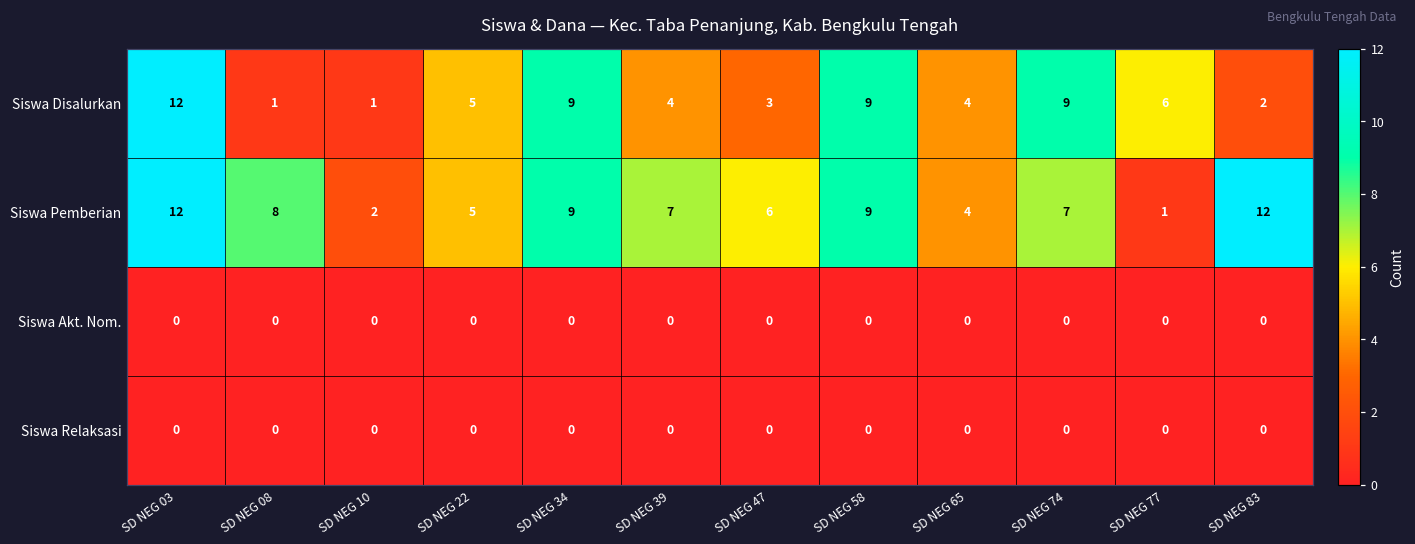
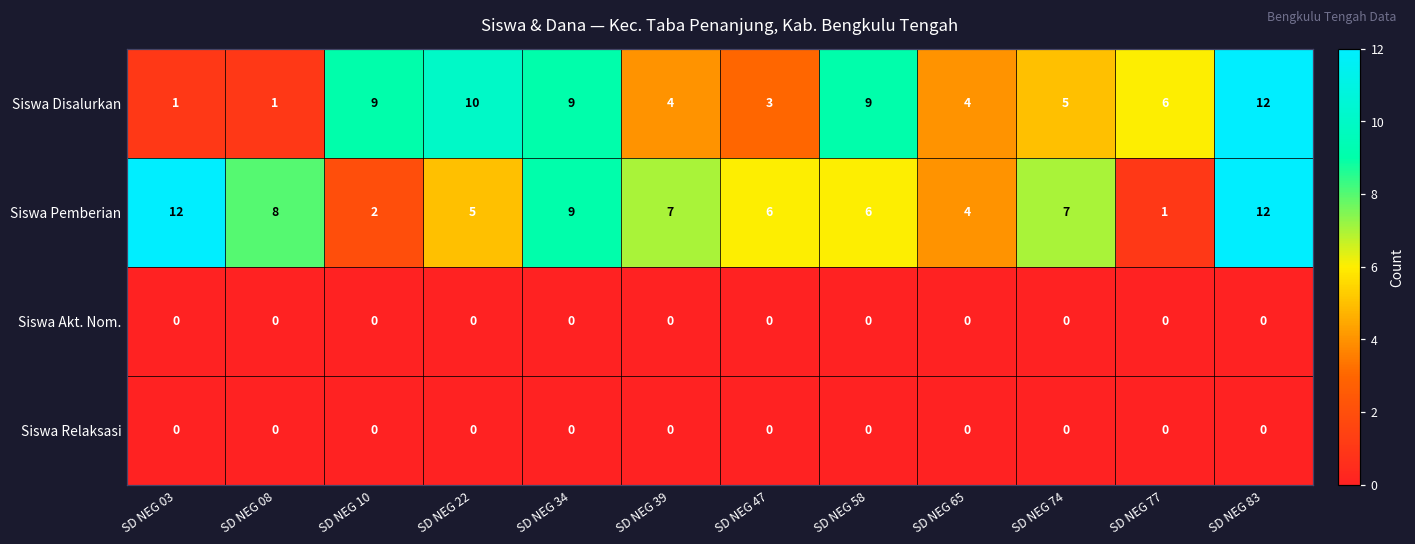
  {
    "Siswa Disalurkan": {
-     "SD NEG 03": 12,
+     "SD NEG 03": 1,
      "SD NEG 08": 1,
-     "SD NEG 10": 1,
-     "SD NEG 22": 5,
+     "SD NEG 10": 9,
+     "SD NEG 22": 10,
      "SD NEG 34": 9,
      "SD NEG 39": 4,
      "SD NEG 47": 3,
      "SD NEG 58": 9,
      "SD NEG 65": 4,
-     "SD NEG 74": 9,
+     "SD NEG 74": 5,
      "SD NEG 77": 6,
-     "SD NEG 83": 2
+     "SD NEG 83": 12
    },
    "Siswa Pemberian": {
      "SD NEG 03": 12,
      "SD NEG 08": 8,
      "SD NEG 10": 2,
      "SD NEG 22": 5,
      "SD NEG 34": 9,
      "SD NEG 39": 7,
      "SD NEG 47": 6,
-     "SD NEG 58": 9,
+     "SD NEG 58": 6,
      "SD NEG 65": 4,
      "SD NEG 74": 7,
      "SD NEG 77": 1,
      "SD NEG 83": 12
    },
    "Siswa Akt. Nom.": {
      "SD NEG 03": 0,
      "SD NEG 08": 0,
      "SD NEG 10": 0,
      "SD NEG 22": 0,
      "SD NEG 34": 0,
      "SD NEG 39": 0,
      "SD NEG 47": 0,
      "SD NEG 58": 0,
      "SD NEG 65": 0,
      "SD NEG 74": 0,
      "SD NEG 77": 0,
      "SD NEG 83": 0
    },
    "Siswa Relaksasi": {
      "SD NEG 03": 0,
      "SD NEG 08": 0,
      "SD NEG 10": 0,
      "SD NEG 22": 0,
      "SD NEG 34": 0,
      "SD NEG 39": 0,
      "SD NEG 47": 0,
      "SD NEG 58": 0,
      "SD NEG 65": 0,
      "SD NEG 74": 0,
      "SD NEG 77": 0,
      "SD NEG 83": 0
    }
  }
